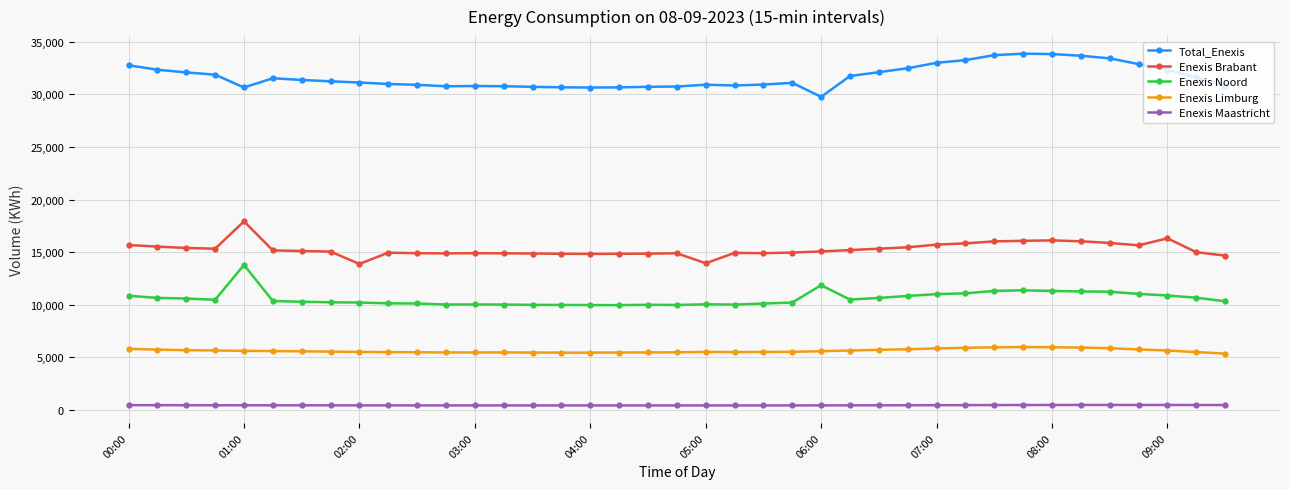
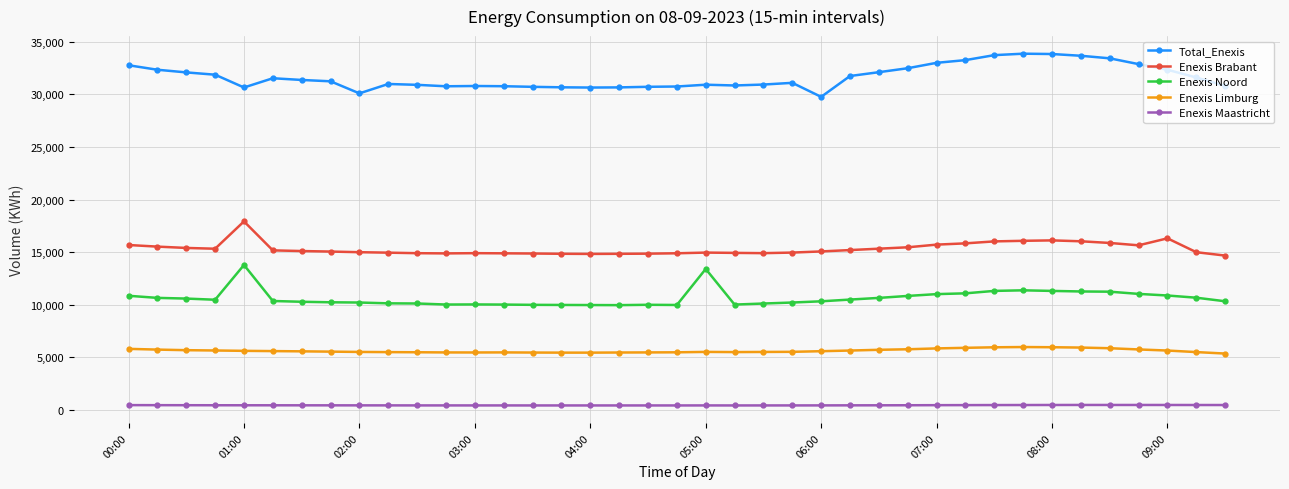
  {
    "Total_Enexis": {
      "00:00": "32,800",
      "01:00": "30,700",
-     "02:00": "31,100",
+     "02:00": "30,100",
      "03:00": "30,800",
      "04:00": "30,700",
      "05:00": "30,900",
      "06:00": "29,800",
      "07:00": "33,000",
      "08:00": "33,800"
    },
    "Enexis Brabant": {
      "00:00": "15,700",
      "01:00": "17,900",
-     "02:00": "13,900",
+     "02:00": "15,000",
      "03:00": "14,900",
      "04:00": "14,800",
-     "05:00": "13,900",
+     "05:00": "15,000",
      "06:00": "15,100",
      "07:00": "15,700",
      "08:00": "16,100",
      "09:00": "16,300"
    },
    "Enexis Noord": {
      "00:00": "10,800",
      "01:00": "13,800",
      "02:00": "10,200",
      "03:00": "10,000",
      "04:00": "10,000",
-     "05:00": "10,000",
-     "06:00": "11,900",
+     "05:00": "13,400",
+     "06:00": "10,300",
      "07:00": "11,000",
      "08:00": "11,300",
      "09:00": "10,900"
    },
    "Enexis Limburg": {
      "00:00": "5,800",
      "01:00": "5,600",
      "02:00": "5,500",
      "03:00": "5,500",
      "04:00": "5,400",
      "05:00": "5,500",
      "06:00": "5,600",
      "07:00": "5,800",
      "08:00": "6,000",
      "09:00": "5,600"
    },
    "Enexis Maastricht": {
      "00:00": "400",
      "01:00": "400",
      "02:00": "400",
      "03:00": "400",
      "04:00": "400",
      "05:00": "400",
      "06:00": "400",
      "07:00": "400",
      "08:00": "500",
      "09:00": "500"
    }
  }
